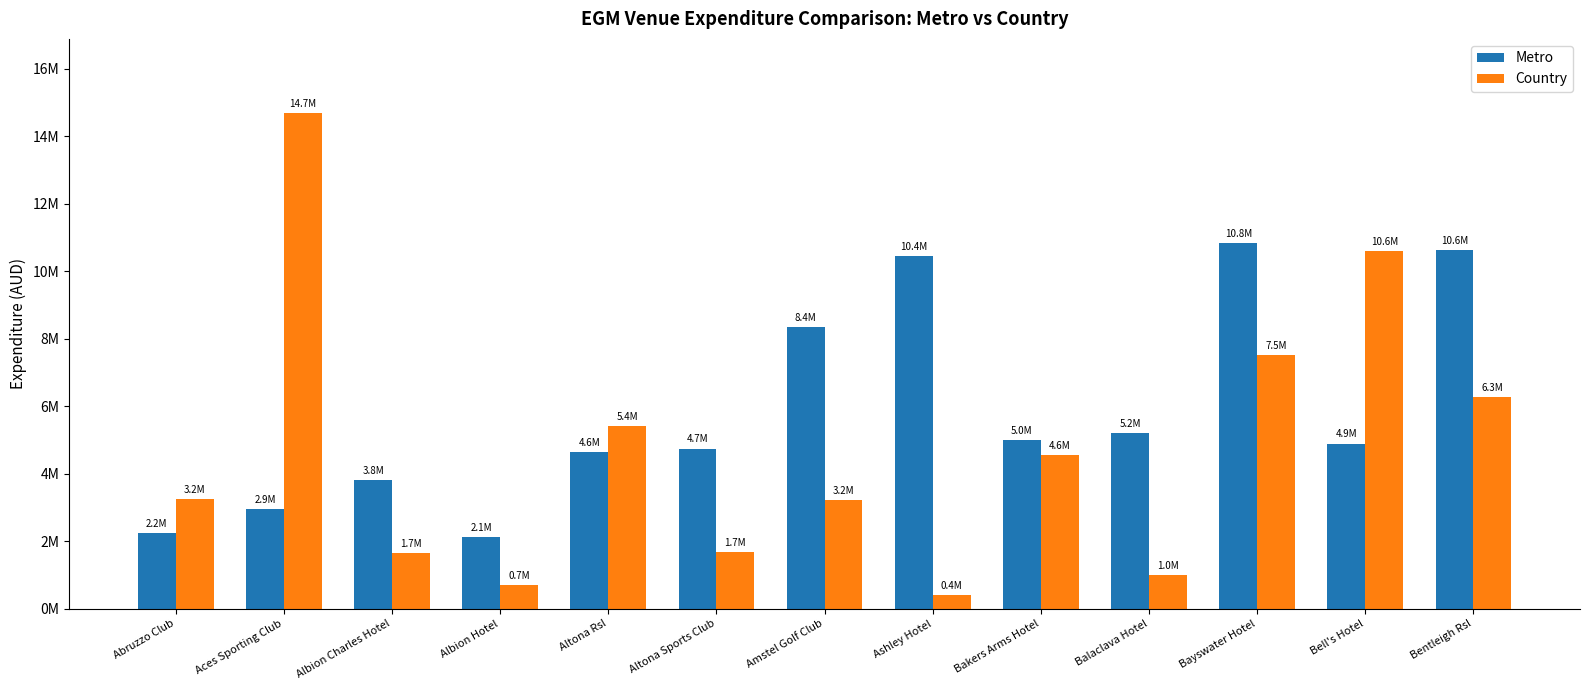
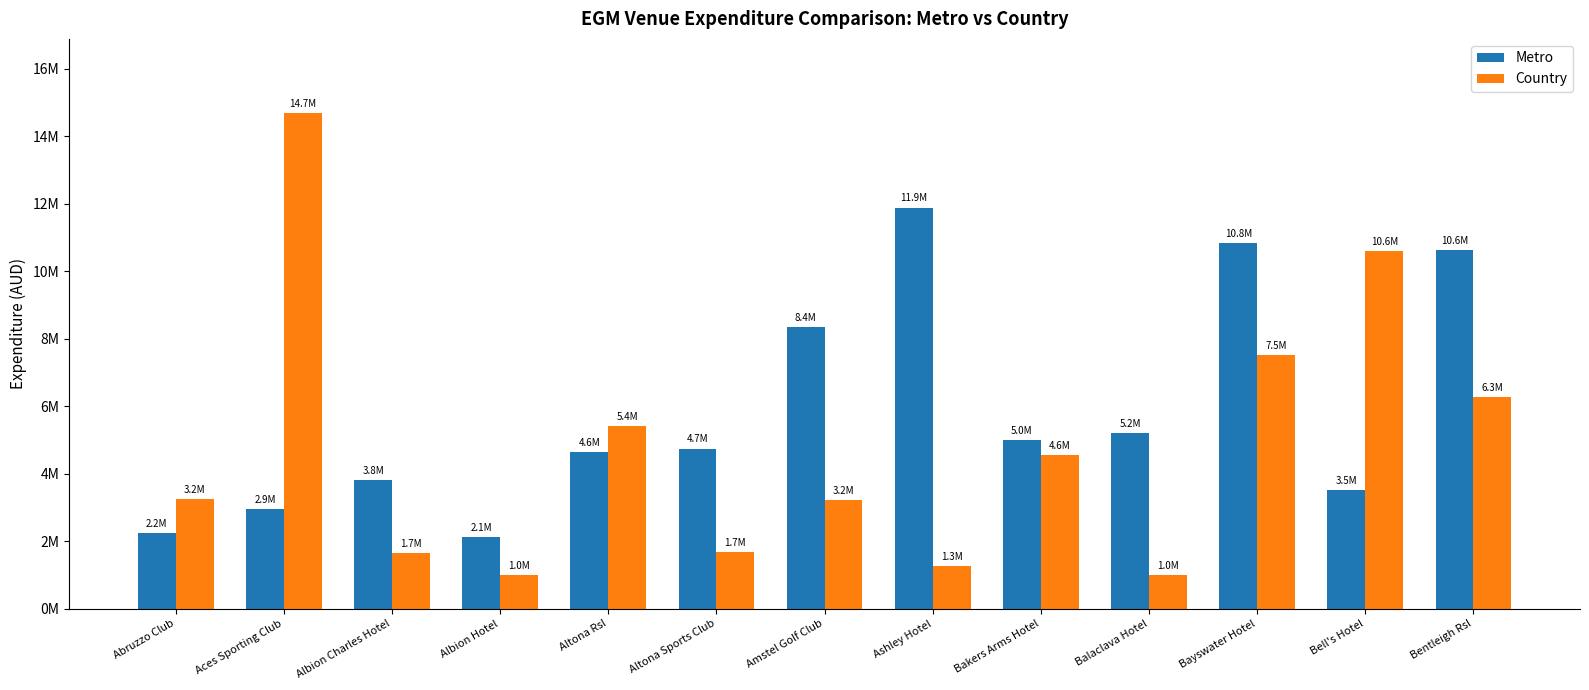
  {
    "Metro": {
      "Abruzzo Club": "2.2M",
      "Aces Sporting Club": "2.9M",
      "Albion Charles Hotel": "3.8M",
      "Albion Hotel": "2.1M",
      "Altona Rsl": "4.6M",
      "Altona Sports Club": "4.7M",
      "Amstel Golf Club": "8.4M",
-     "Ashley Hotel": "10.4M",
+     "Ashley Hotel": "11.9M",
      "Bakers Arms Hotel": "5.0M",
      "Balaclava Hotel": "5.2M",
      "Bayswater Hotel": "10.8M",
-     "Bell's Hotel": "4.9M",
+     "Bell's Hotel": "3.5M",
      "Bentleigh Rsl": "10.6M"
    },
    "Country": {
      "Abruzzo Club": "3.2M",
      "Aces Sporting Club": "14.7M",
      "Albion Charles Hotel": "1.7M",
-     "Albion Hotel": "0.7M",
+     "Albion Hotel": "1.0M",
      "Altona Rsl": "5.4M",
      "Altona Sports Club": "1.7M",
      "Amstel Golf Club": "3.2M",
-     "Ashley Hotel": "0.4M",
+     "Ashley Hotel": "1.3M",
      "Bakers Arms Hotel": "4.6M",
      "Balaclava Hotel": "1.0M",
      "Bayswater Hotel": "7.5M",
      "Bell's Hotel": "10.6M",
      "Bentleigh Rsl": "6.3M"
    }
  }
